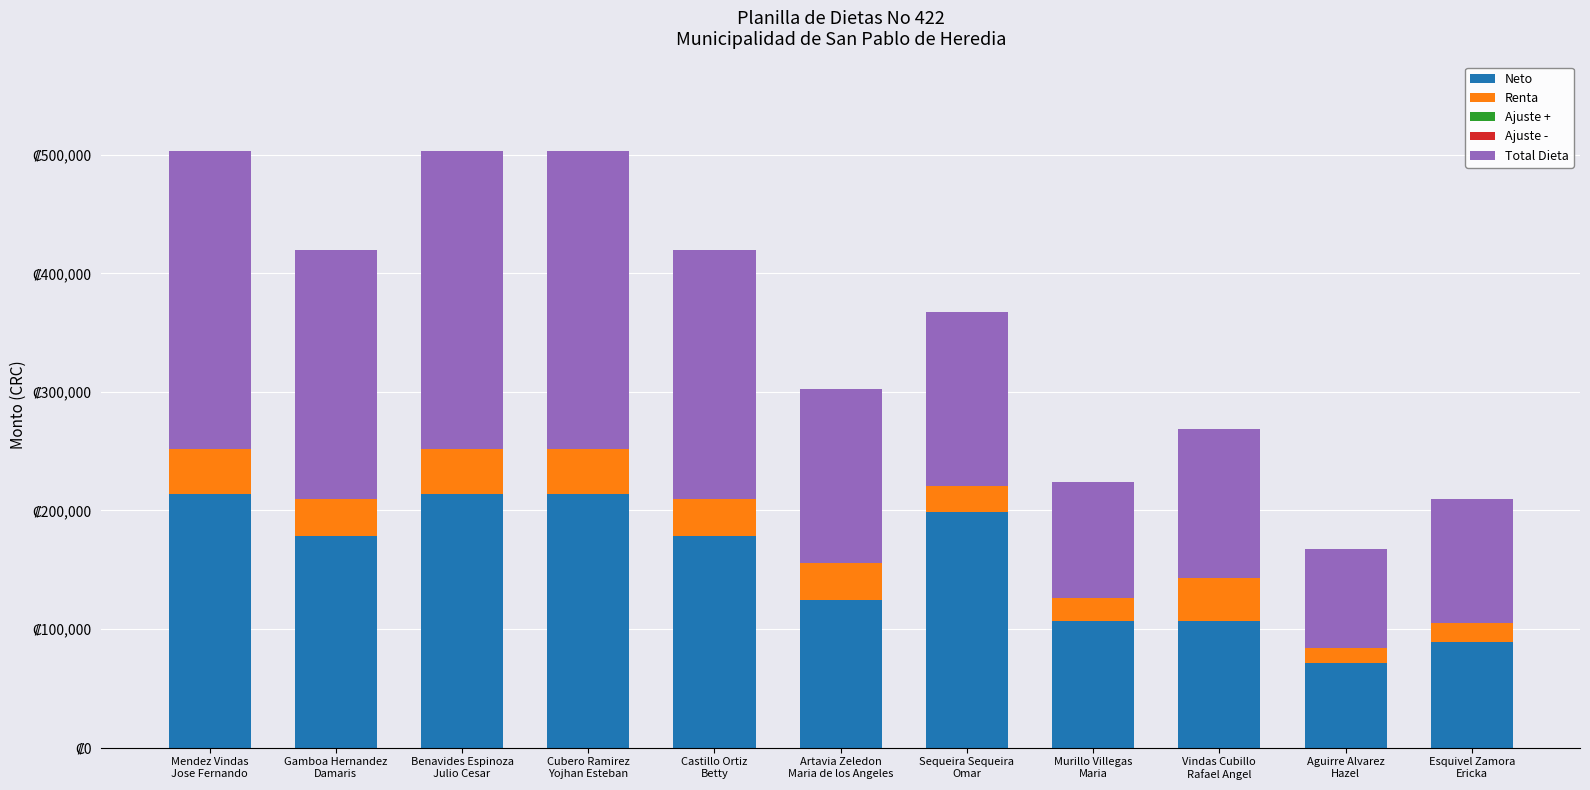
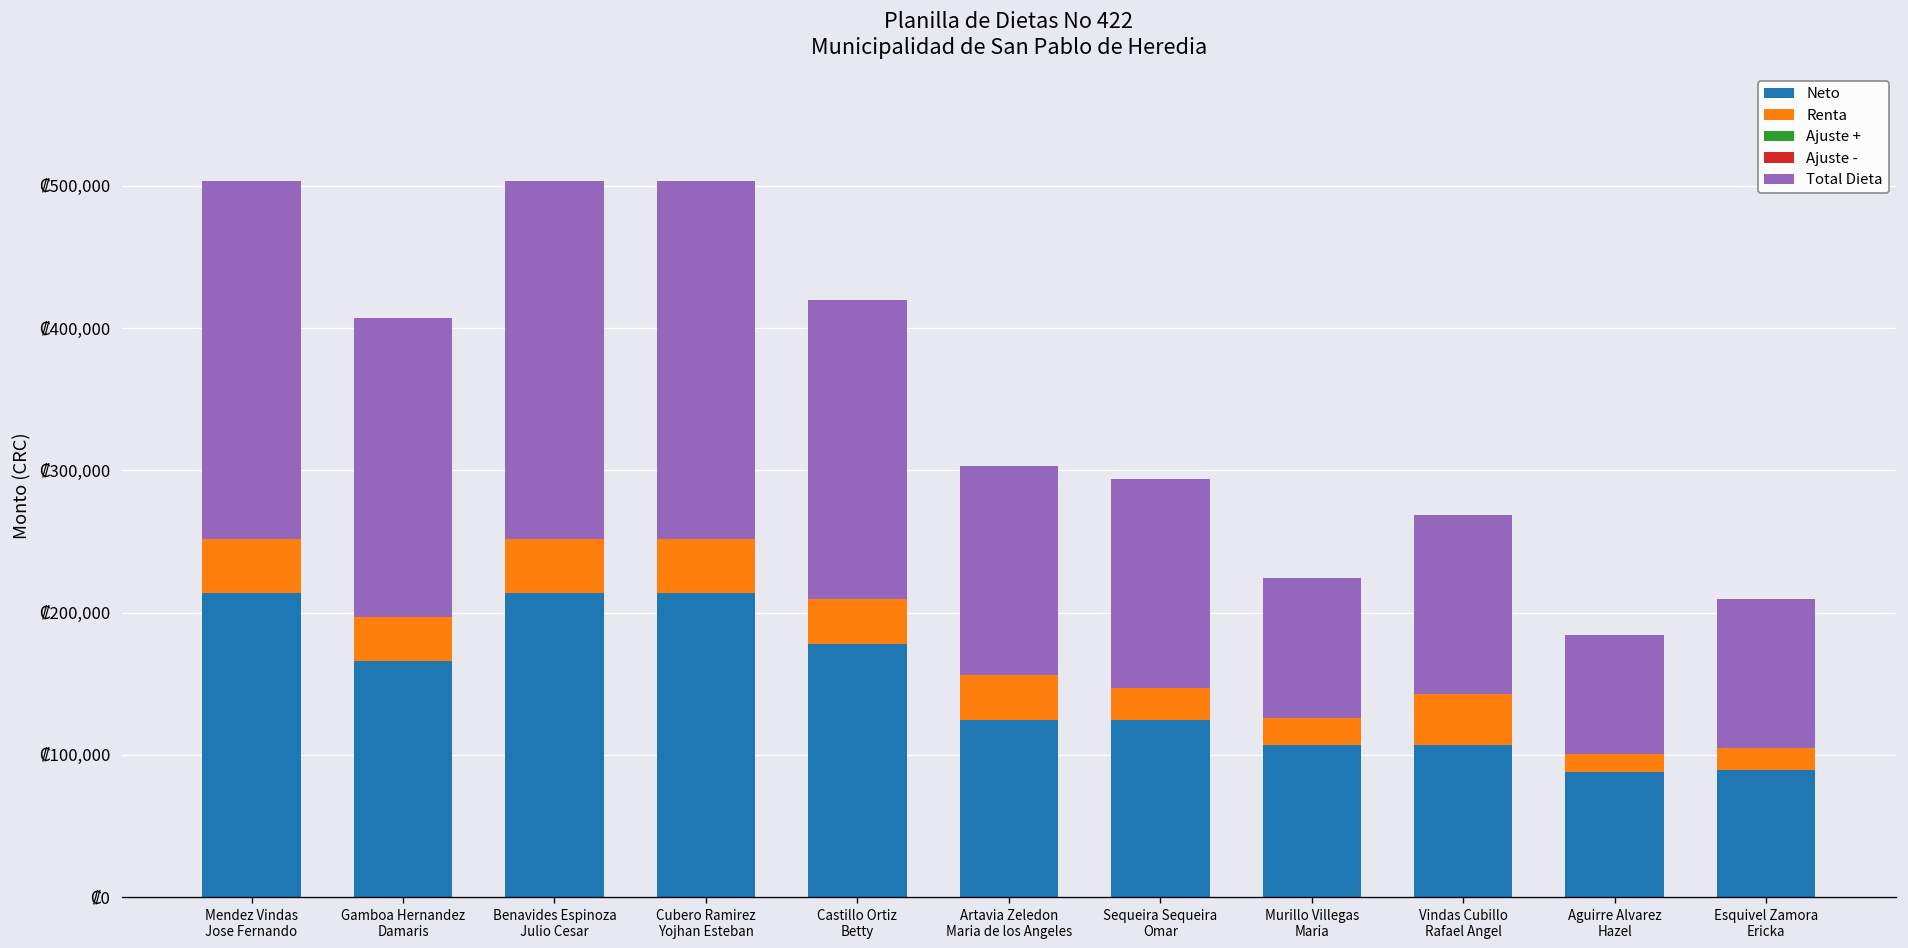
  {
    "Neto": {
      "Mendez Vindas Jose Fernando": "₡214,000",
-     "Gamboa Hernandez Damaris": "₡178,000",
+     "Gamboa Hernandez Damaris": "₡166,000",
      "Benavides Espinoza Julio Cesar": "₡214,000",
      "Cubero Ramirez Yojhan Esteban": "₡214,000",
      "Castillo Ortiz Betty": "₡178,000",
      "Artavia Zeledon Maria de los Angeles": "₡125,000",
-     "Sequeira Sequeira Omar": "₡199,000",
+     "Sequeira Sequeira Omar": "₡125,000",
      "Murillo Villegas Maria": "₡107,000",
      "Vindas Cubillo Rafael Angel": "₡107,000",
-     "Aguirre Alvarez Hazel": "₡71,000",
+     "Aguirre Alvarez Hazel": "₡88,000",
      "Esquivel Zamora Ericka": "₡89,000"
    },
    "Total Dieta": {
      "Mendez Vindas Jose Fernando": "₡252,000",
      "Gamboa Hernandez Damaris": "₡210,000",
      "Benavides Espinoza Julio Cesar": "₡252,000",
      "Cubero Ramirez Yojhan Esteban": "₡252,000",
      "Castillo Ortiz Betty": "₡210,000",
      "Artavia Zeledon Maria de los Angeles": "₡147,000",
      "Sequeira Sequeira Omar": "₡147,000",
      "Murillo Villegas Maria": "₡98,000",
      "Vindas Cubillo Rafael Angel": "₡126,000",
      "Aguirre Alvarez Hazel": "₡84,000",
      "Esquivel Zamora Ericka": "₡105,000"
    }
  }
